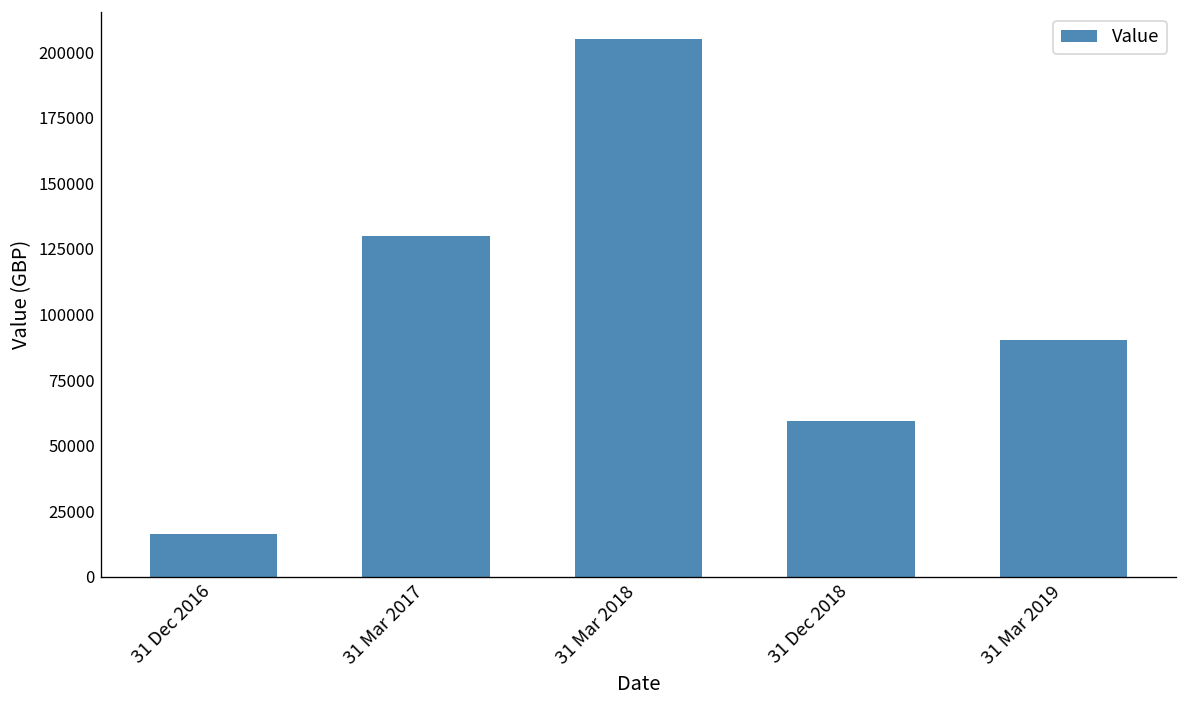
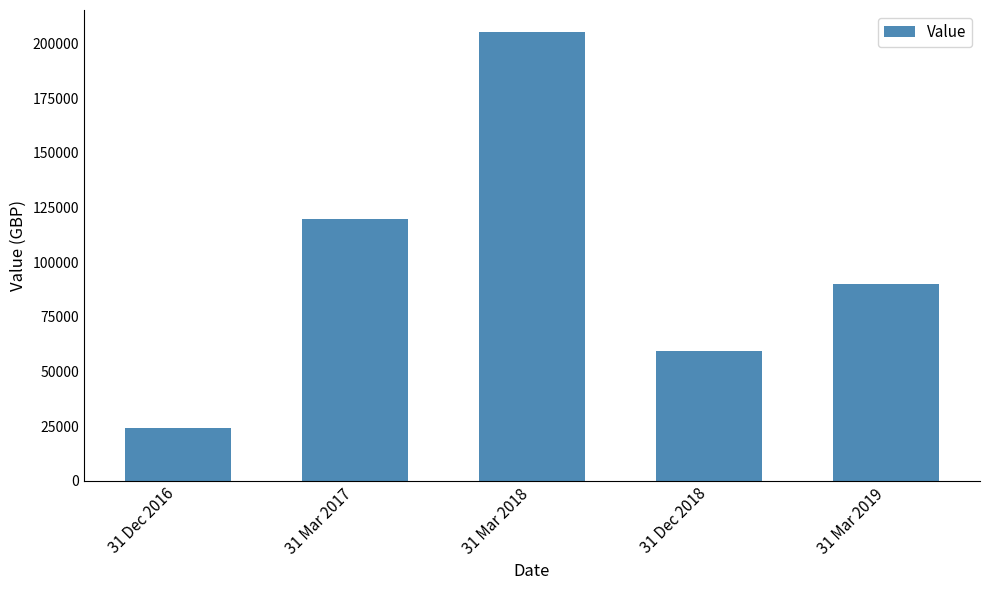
  {
-   "31 Dec 2016": 16000,
-   "31 Mar 2017": 130000,
+   "31 Dec 2016": 24000,
+   "31 Mar 2017": 120000,
    "31 Mar 2018": 205000,
    "31 Dec 2018": 59000,
    "31 Mar 2019": 90000
  }
